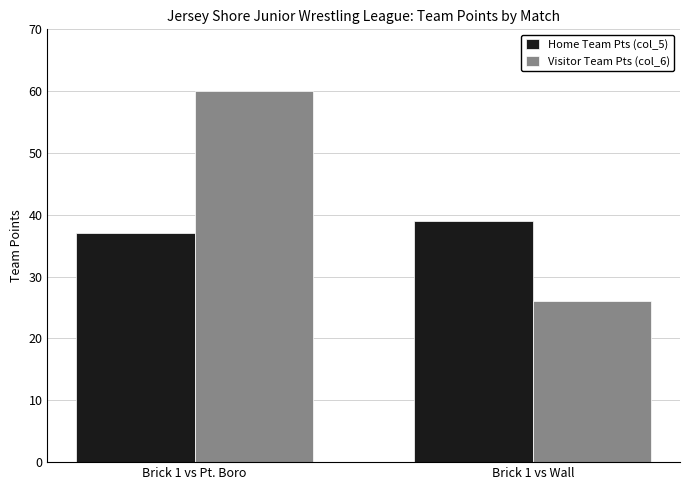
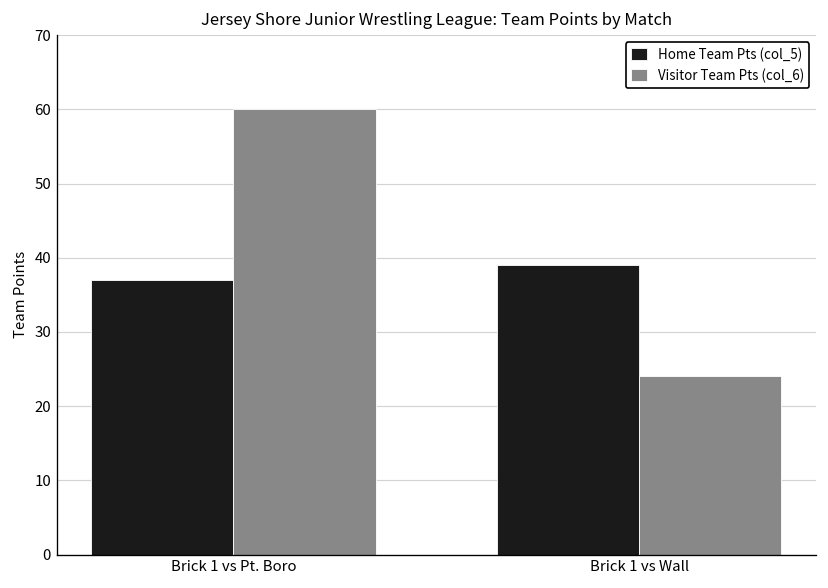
  {
    "Home Team Pts (col_5)": {
      "Brick 1 vs Pt. Boro": 37,
      "Brick 1 vs Wall": 39
    },
    "Visitor Team Pts (col_6)": {
      "Brick 1 vs Pt. Boro": 60,
-     "Brick 1 vs Wall": 26
+     "Brick 1 vs Wall": 24
    }
  }
